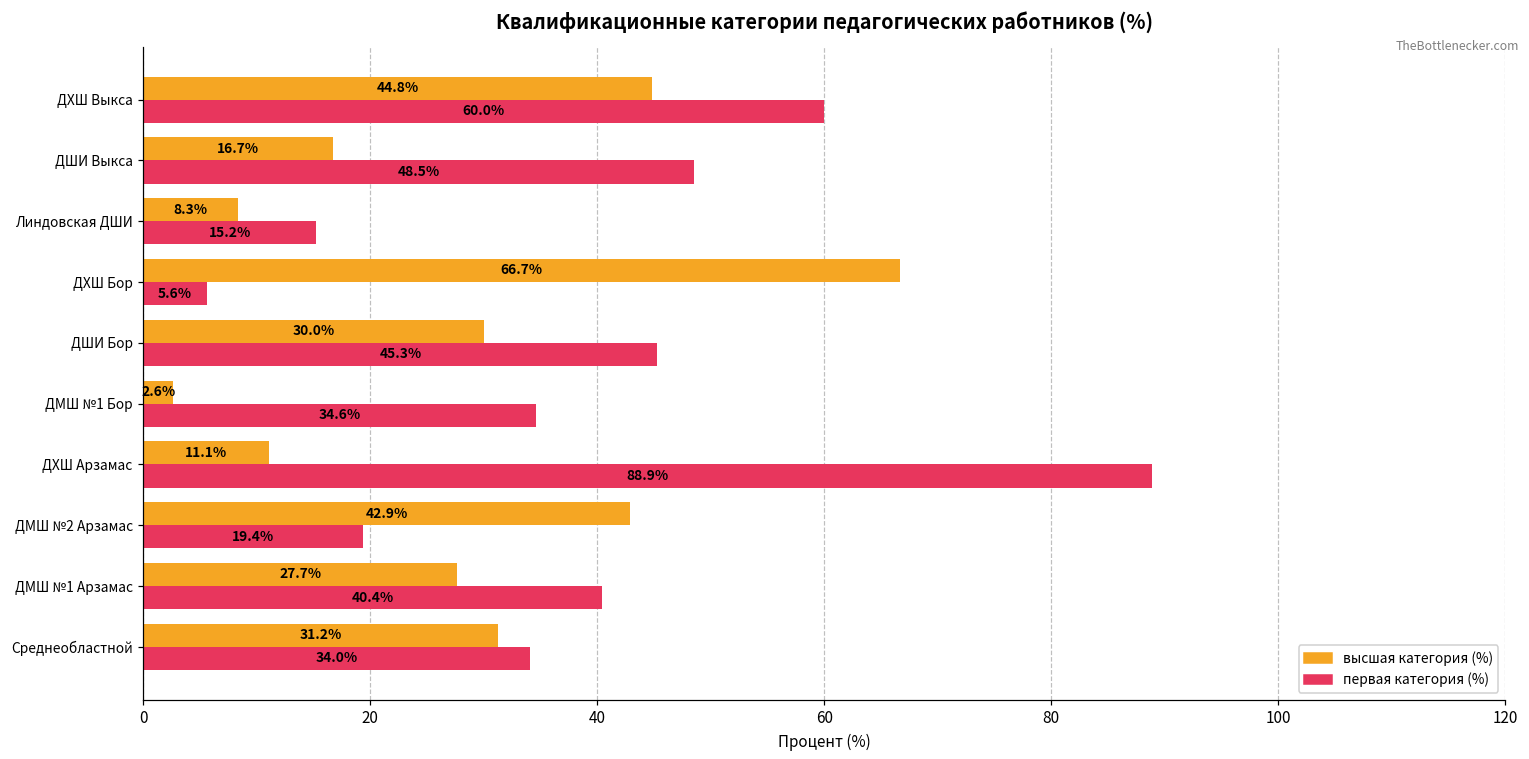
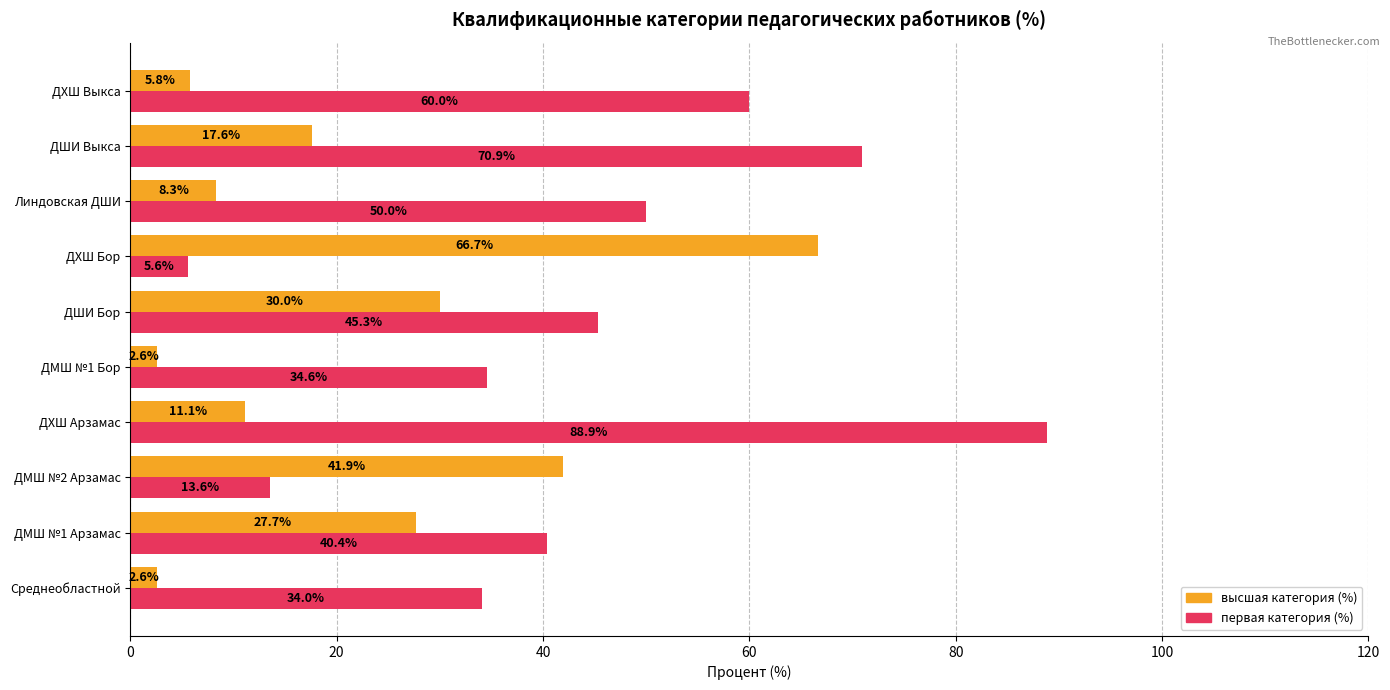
  {
    "высшая категория (%)": {
-     "ДХШ Выкса": "44.8%",
-     "ДШИ Выкса": "16.7%",
+     "ДХШ Выкса": "5.8%",
+     "ДШИ Выкса": "17.6%",
      "Линдовская ДШИ": "8.3%",
      "ДХШ Бор": "66.7%",
      "ДШИ Бор": "30.0%",
      "ДМШ №1 Бор": "2.6%",
      "ДХШ Арзамас": "11.1%",
-     "ДМШ №2 Арзамас": "42.9%",
+     "ДМШ №2 Арзамас": "41.9%",
      "ДМШ №1 Арзамас": "27.7%",
-     "Среднеобластной": "31.2%"
+     "Среднеобластной": "2.6%"
    },
    "первая категория (%)": {
      "ДХШ Выкса": "60.0%",
-     "ДШИ Выкса": "48.5%",
-     "Линдовская ДШИ": "15.2%",
+     "ДШИ Выкса": "70.9%",
+     "Линдовская ДШИ": "50.0%",
      "ДХШ Бор": "5.6%",
      "ДШИ Бор": "45.3%",
      "ДМШ №1 Бор": "34.6%",
      "ДХШ Арзамас": "88.9%",
-     "ДМШ №2 Арзамас": "19.4%",
+     "ДМШ №2 Арзамас": "13.6%",
      "ДМШ №1 Арзамас": "40.4%",
      "Среднеобластной": "34.0%"
    }
  }
